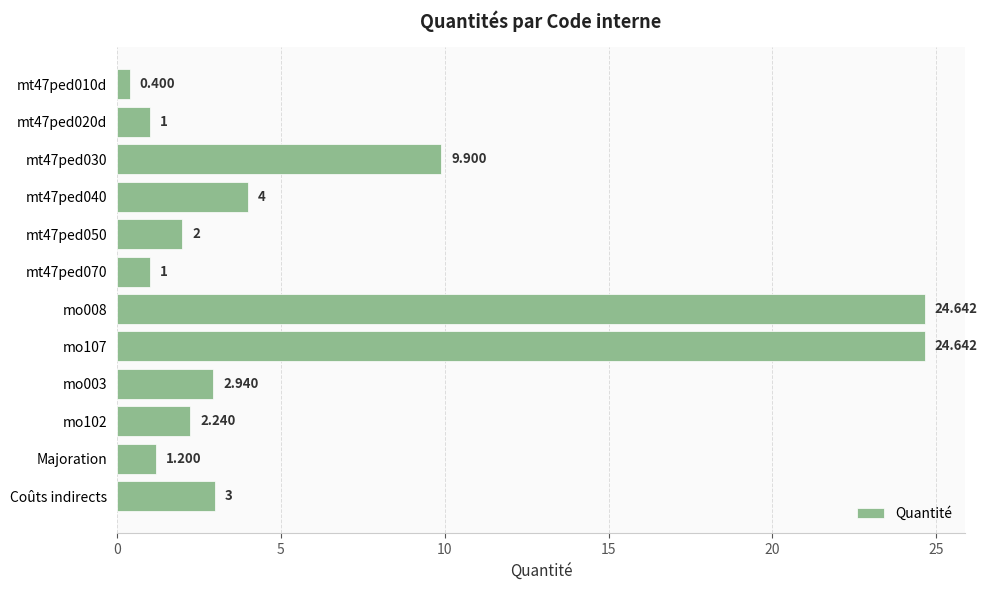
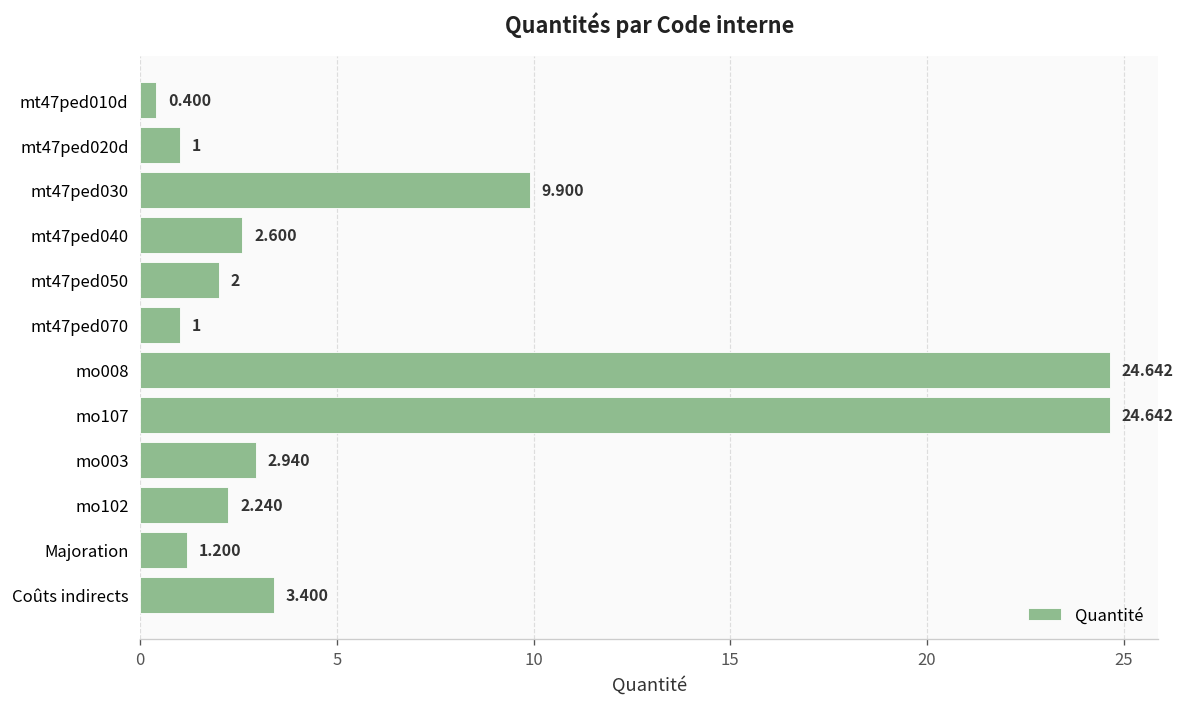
  {
    "mt47ped010d": 0.400,
    "mt47ped020d": 1,
    "mt47ped030": 9.900,
-   "mt47ped040": 4,
+   "mt47ped040": 2.600,
    "mt47ped050": 2,
    "mt47ped070": 1,
    "mo008": 24.642,
    "mo107": 24.642,
    "mo003": 2.940,
    "mo102": 2.240,
    "Majoration": 1.200,
-   "Coûts indirects": 3
+   "Coûts indirects": 3.400
  }
